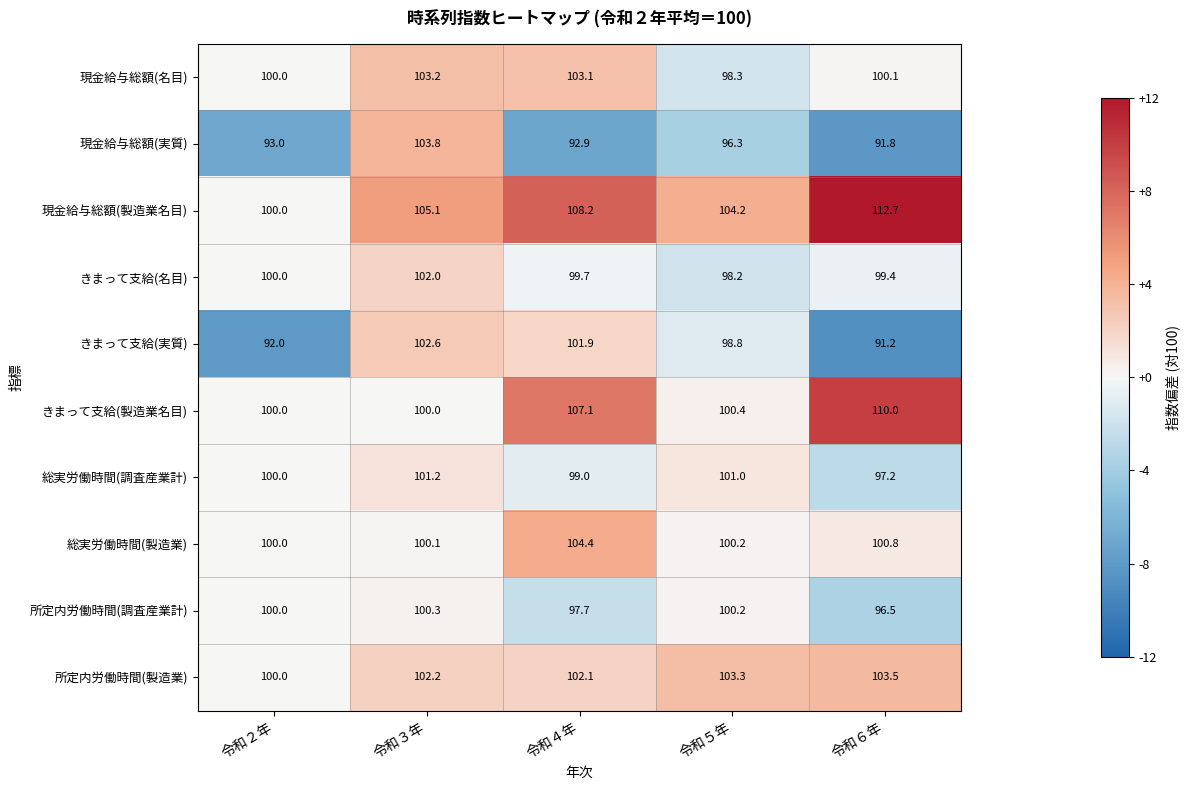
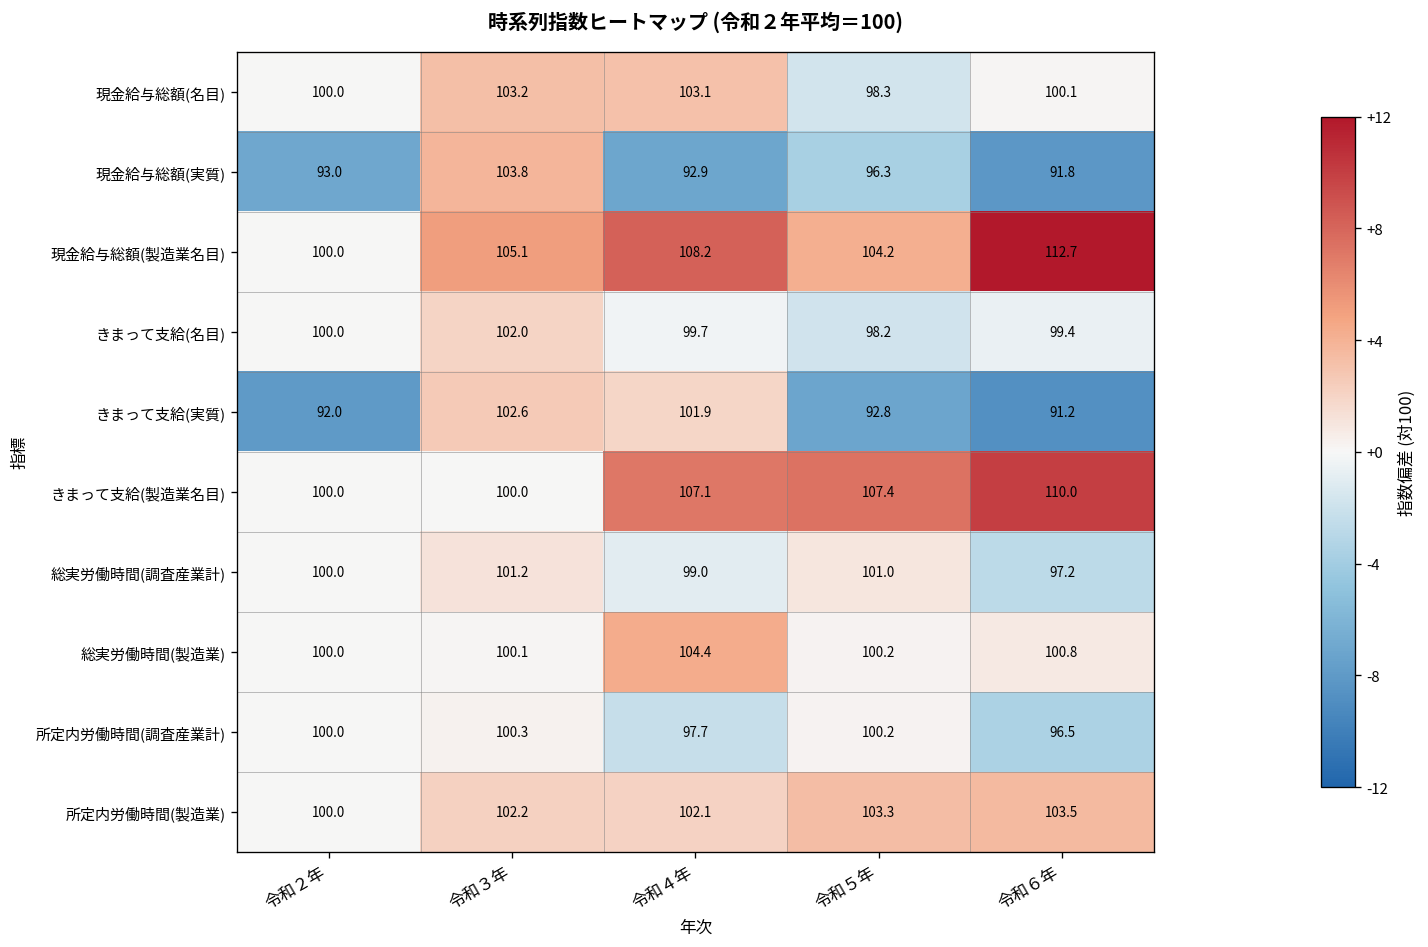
  {
    "現金給与総額(名目)": {
      "令和２年": 100.0,
      "令和３年": 103.2,
      "令和４年": 103.1,
      "令和５年": 98.3,
      "令和６年": 100.1
    },
    "現金給与総額(実質)": {
      "令和２年": 93.0,
      "令和３年": 103.8,
      "令和４年": 92.9,
      "令和５年": 96.3,
      "令和６年": 91.8
    },
    "現金給与総額(製造業名目)": {
      "令和２年": 100.0,
      "令和３年": 105.1,
      "令和４年": 108.2,
      "令和５年": 104.2,
      "令和６年": 112.7
    },
    "きまって支給(名目)": {
      "令和２年": 100.0,
      "令和３年": 102.0,
      "令和４年": 99.7,
      "令和５年": 98.2,
      "令和６年": 99.4
    },
    "きまって支給(実質)": {
      "令和２年": 92.0,
      "令和３年": 102.6,
      "令和４年": 101.9,
-     "令和５年": 98.8,
+     "令和５年": 92.8,
      "令和６年": 91.2
    },
    "きまって支給(製造業名目)": {
      "令和２年": 100.0,
      "令和３年": 100.0,
      "令和４年": 107.1,
-     "令和５年": 100.4,
+     "令和５年": 107.4,
      "令和６年": 110.0
    },
    "総実労働時間(調査産業計)": {
      "令和２年": 100.0,
      "令和３年": 101.2,
      "令和４年": 99.0,
      "令和５年": 101.0,
      "令和６年": 97.2
    },
    "総実労働時間(製造業)": {
      "令和２年": 100.0,
      "令和３年": 100.1,
      "令和４年": 104.4,
      "令和５年": 100.2,
      "令和６年": 100.8
    },
    "所定内労働時間(調査産業計)": {
      "令和２年": 100.0,
      "令和３年": 100.3,
      "令和４年": 97.7,
      "令和５年": 100.2,
      "令和６年": 96.5
    },
    "所定内労働時間(製造業)": {
      "令和２年": 100.0,
      "令和３年": 102.2,
      "令和４年": 102.1,
      "令和５年": 103.3,
      "令和６年": 103.5
    }
  }
